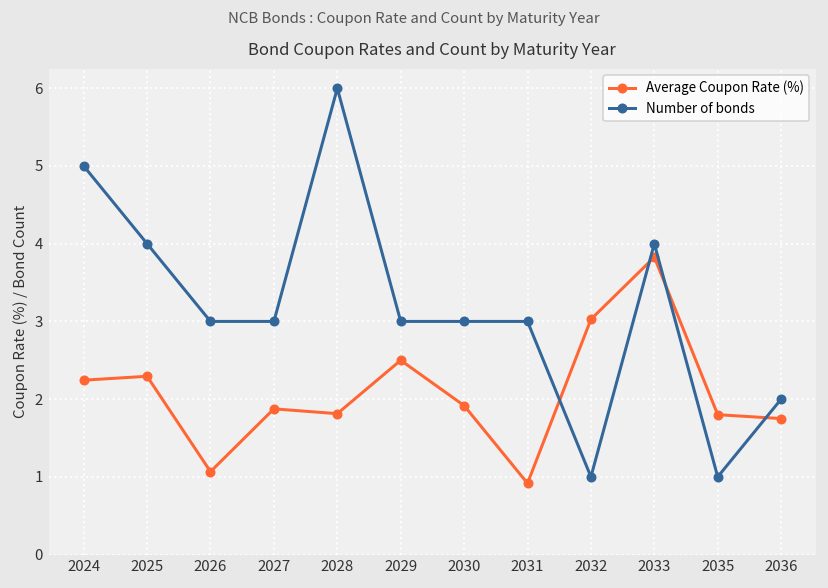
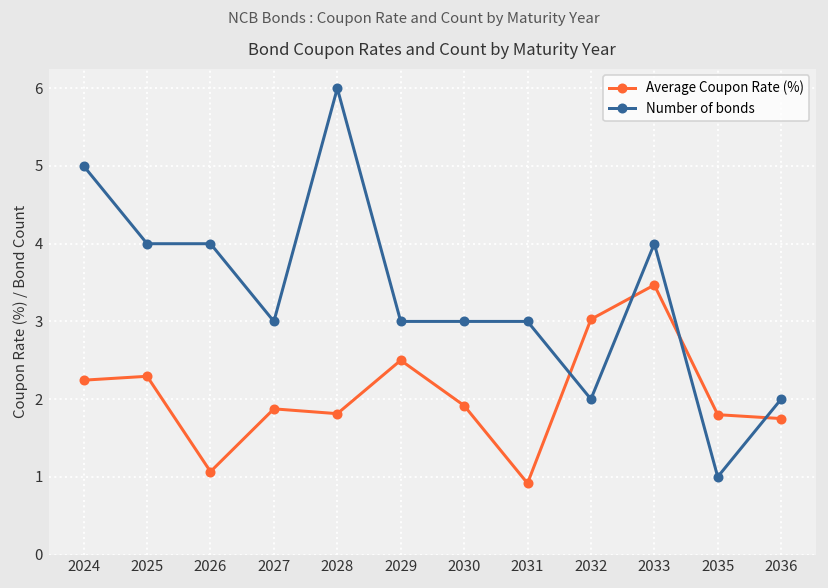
  {
    "Average Coupon Rate (%)": {
      "2024": 2.2,
      "2025": 2.3,
      "2026": 1.1,
      "2027": 1.9,
      "2028": 1.8,
      "2029": 2.5,
      "2030": 1.9,
      "2031": 0.9,
      "2032": 3.0,
-     "2033": 3.8,
+     "2033": 3.5,
      "2035": 1.8,
      "2036": 1.8
    },
    "Number of bonds": {
      "2024": 5,
      "2025": 4,
-     "2026": 3,
+     "2026": 4,
      "2027": 3,
      "2028": 6,
      "2029": 3,
      "2030": 3,
      "2031": 3,
-     "2032": 1,
+     "2032": 2,
      "2033": 4,
      "2035": 1,
      "2036": 2
    }
  }
